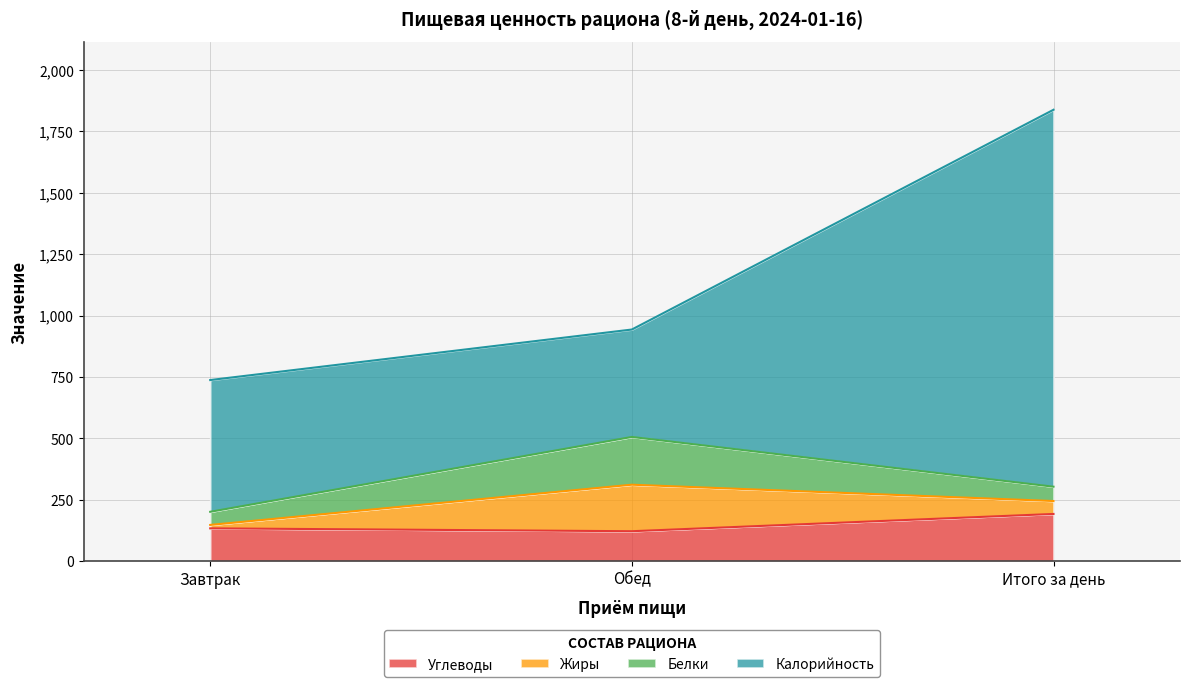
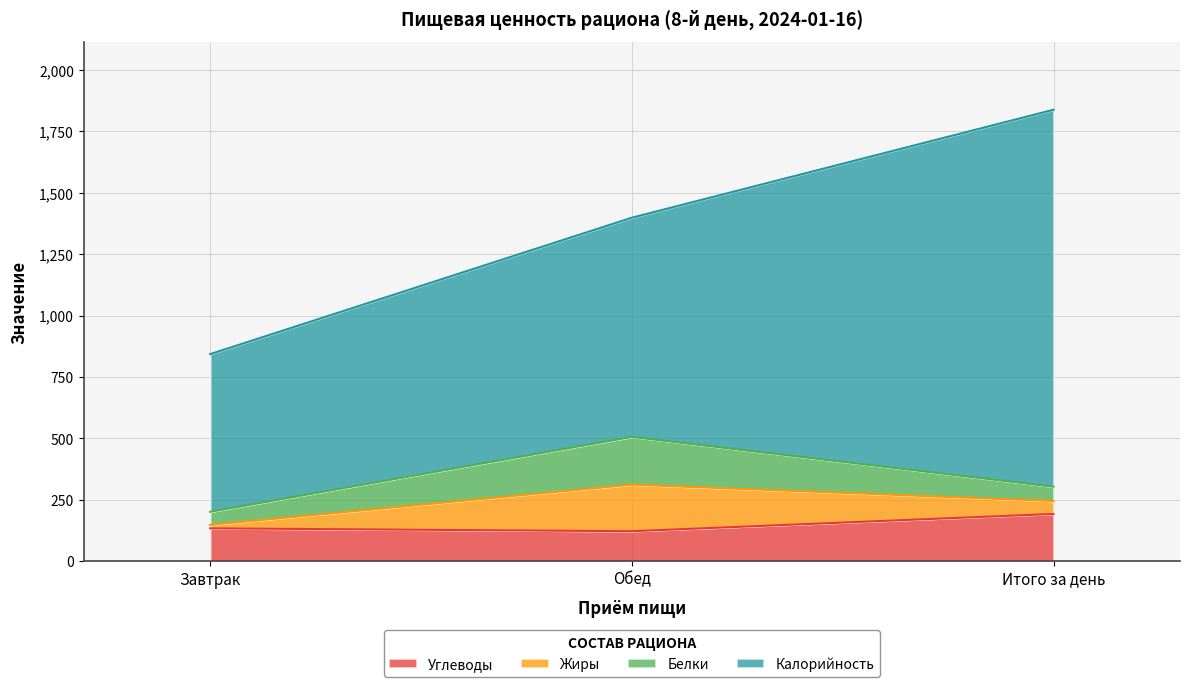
  {
    "Углеводы": {
      "Завтрак": "130",
      "Обед": "120",
      "Итого за день": "190"
    },
    "Жиры": {
      "Завтрак": "10",
      "Обед": "190",
      "Итого за день": "50"
    },
    "Белки": {
      "Завтрак": "50",
      "Обед": "190",
      "Итого за день": "60"
    },
    "Калорийность": {
-     "Завтрак": "540",
-     "Обед": "440",
+     "Завтрак": "640",
+     "Обед": "890",
      "Итого за день": "1,530"
    }
  }
